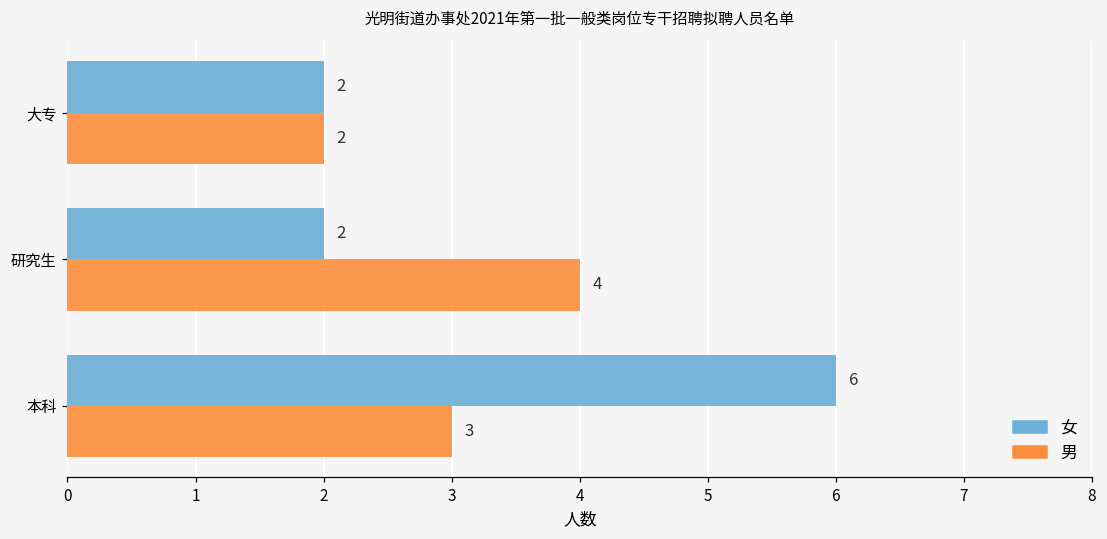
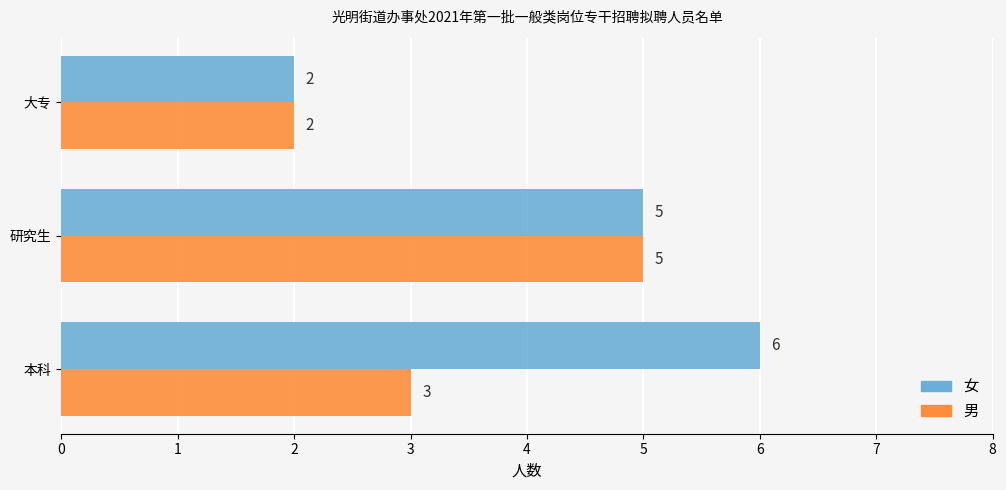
  {
    "女": {
      "大专": 2,
-     "研究生": 2,
+     "研究生": 5,
      "本科": 6
    },
    "男": {
      "大专": 2,
-     "研究生": 4,
+     "研究生": 5,
      "本科": 3
    }
  }
